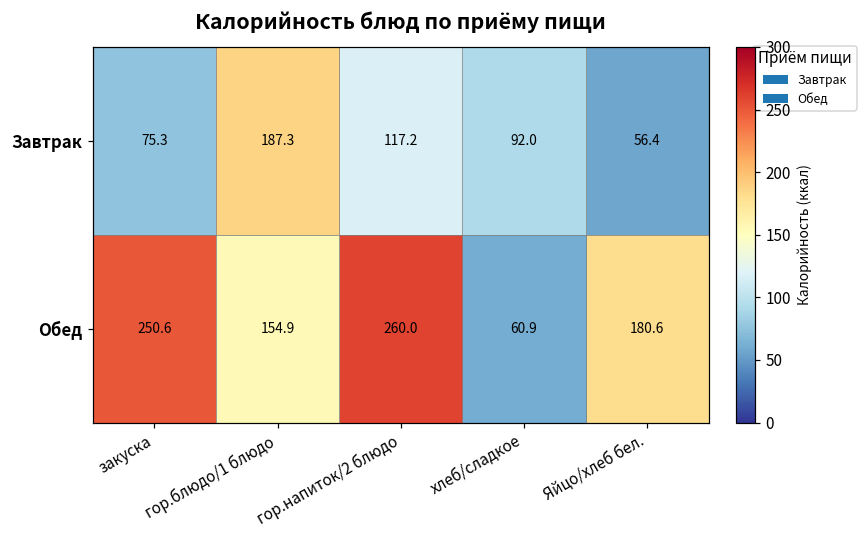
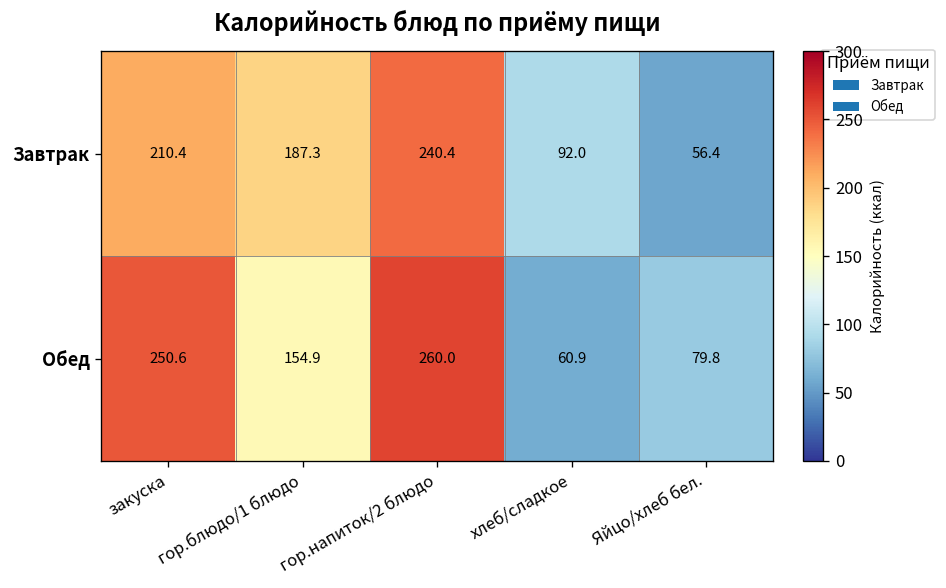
  {
    "Завтрак": {
-     "закуска": 75.3,
+     "закуска": 210.4,
      "гор.блюдо/1 блюдо": 187.3,
-     "гор.напиток/2 блюдо": 117.2,
+     "гор.напиток/2 блюдо": 240.4,
      "хлеб/сладкое": 92.0,
      "Яйцо/хлеб бел.": 56.4
    },
    "Обед": {
      "закуска": 250.6,
      "гор.блюдо/1 блюдо": 154.9,
      "гор.напиток/2 блюдо": 260.0,
      "хлеб/сладкое": 60.9,
-     "Яйцо/хлеб бел.": 180.6
+     "Яйцо/хлеб бел.": 79.8
    }
  }
